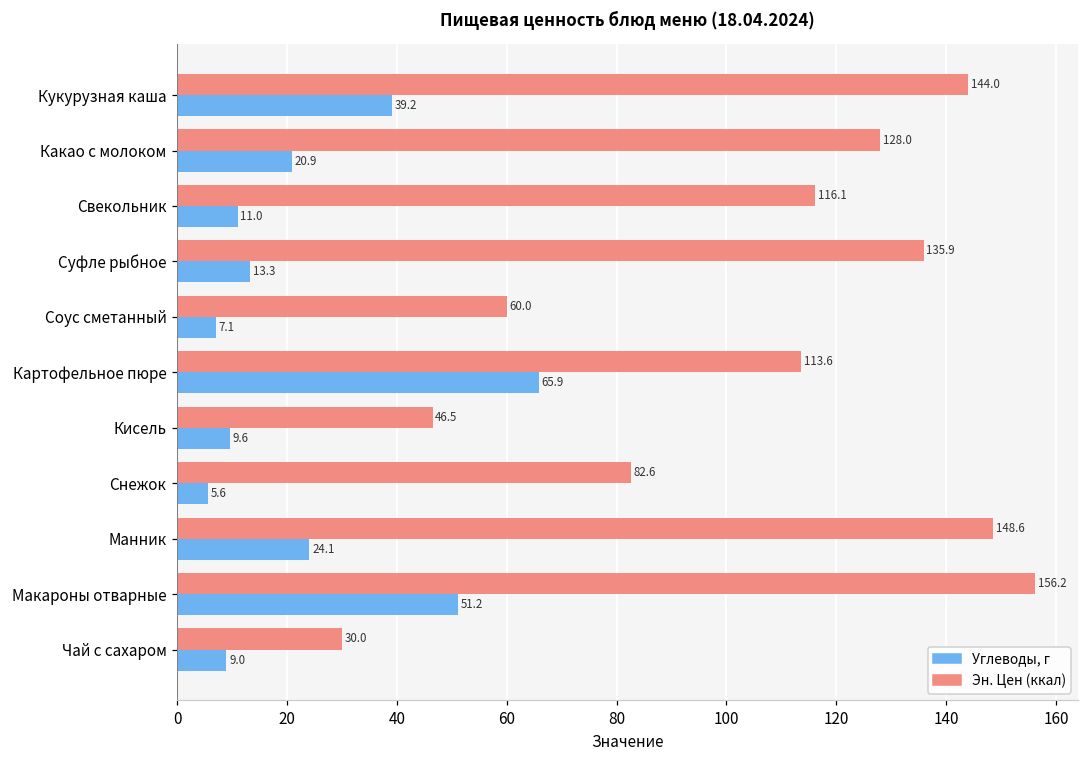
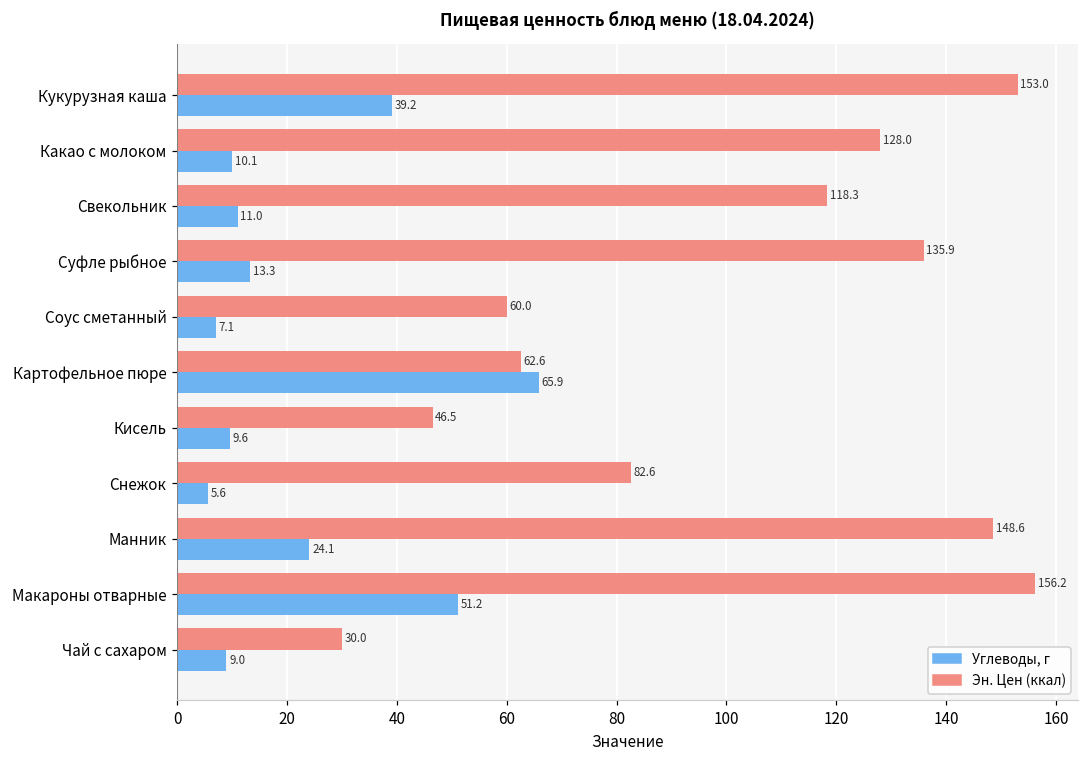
  {
    "Углеводы, г": {
      "Кукурузная каша": 39.2,
-     "Какао с молоком": 20.9,
+     "Какао с молоком": 10.1,
      "Свекольник": 11.0,
      "Суфле рыбное": 13.3,
      "Соус сметанный": 7.1,
      "Картофельное пюре": 65.9,
      "Кисель": 9.6,
      "Снежок": 5.6,
      "Манник": 24.1,
      "Макароны отварные": 51.2,
      "Чай с сахаром": 9.0
    },
    "Эн. Цен (ккал)": {
-     "Кукурузная каша": 144.0,
+     "Кукурузная каша": 153.0,
      "Какао с молоком": 128.0,
-     "Свекольник": 116.1,
+     "Свекольник": 118.3,
      "Суфле рыбное": 135.9,
      "Соус сметанный": 60.0,
-     "Картофельное пюре": 113.6,
+     "Картофельное пюре": 62.6,
      "Кисель": 46.5,
      "Снежок": 82.6,
      "Манник": 148.6,
      "Макароны отварные": 156.2,
      "Чай с сахаром": 30.0
    }
  }
